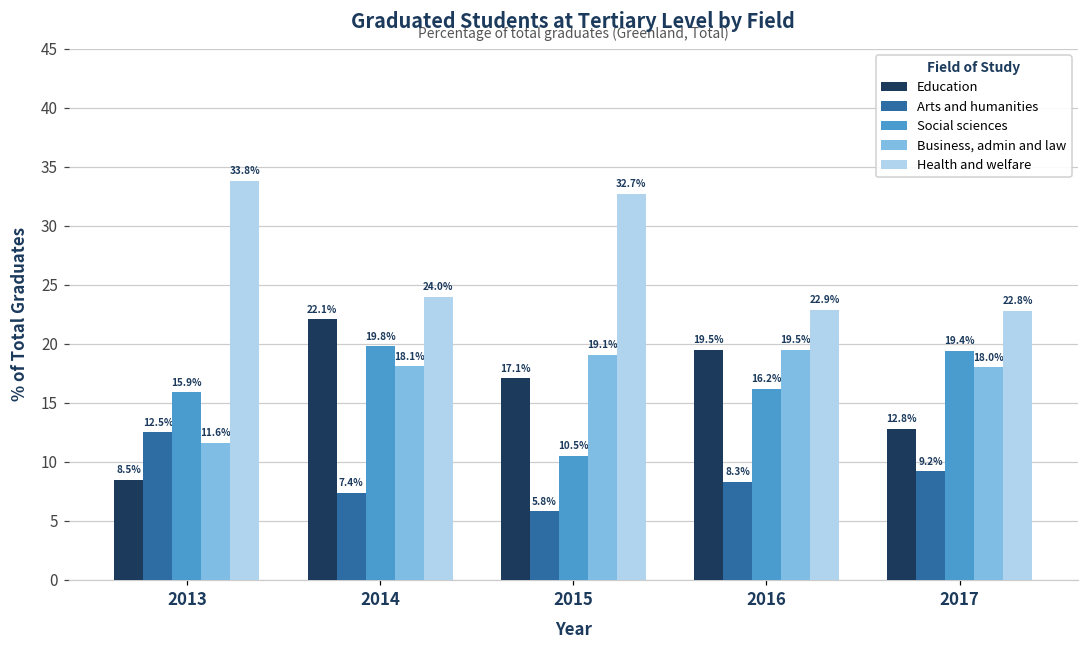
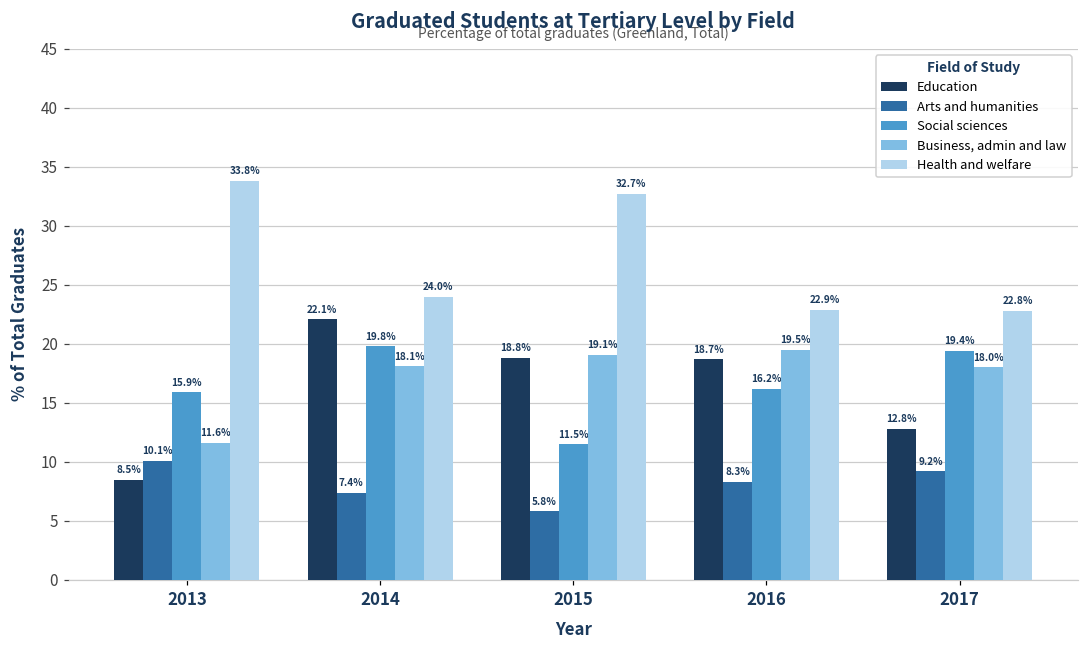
  {
    "Education": {
      "2013": "8.5%",
      "2014": "22.1%",
-     "2015": "17.1%",
-     "2016": "19.5%",
+     "2015": "18.8%",
+     "2016": "18.7%",
      "2017": "12.8%"
    },
    "Arts and humanities": {
-     "2013": "12.5%",
+     "2013": "10.1%",
      "2014": "7.4%",
      "2015": "5.8%",
      "2016": "8.3%",
      "2017": "9.2%"
    },
    "Social sciences": {
      "2013": "15.9%",
      "2014": "19.8%",
-     "2015": "10.5%",
+     "2015": "11.5%",
      "2016": "16.2%",
      "2017": "19.4%"
    }
  }
